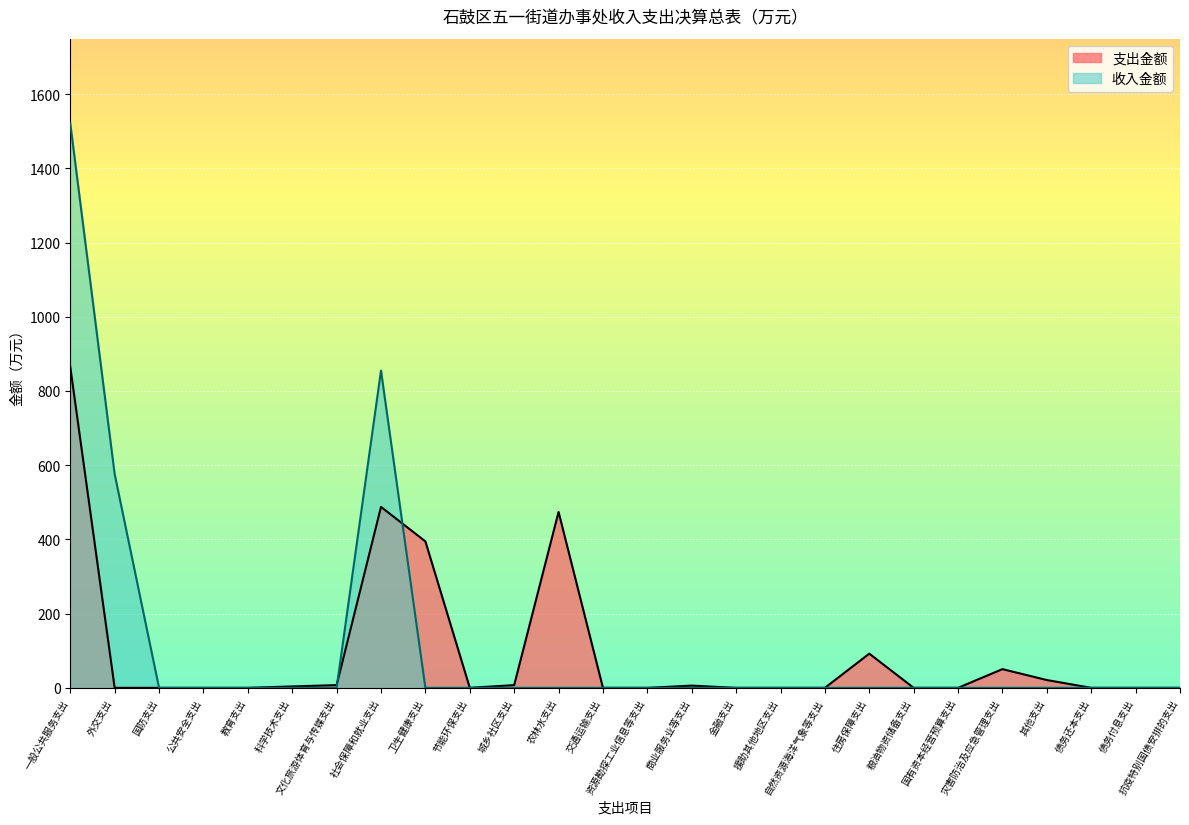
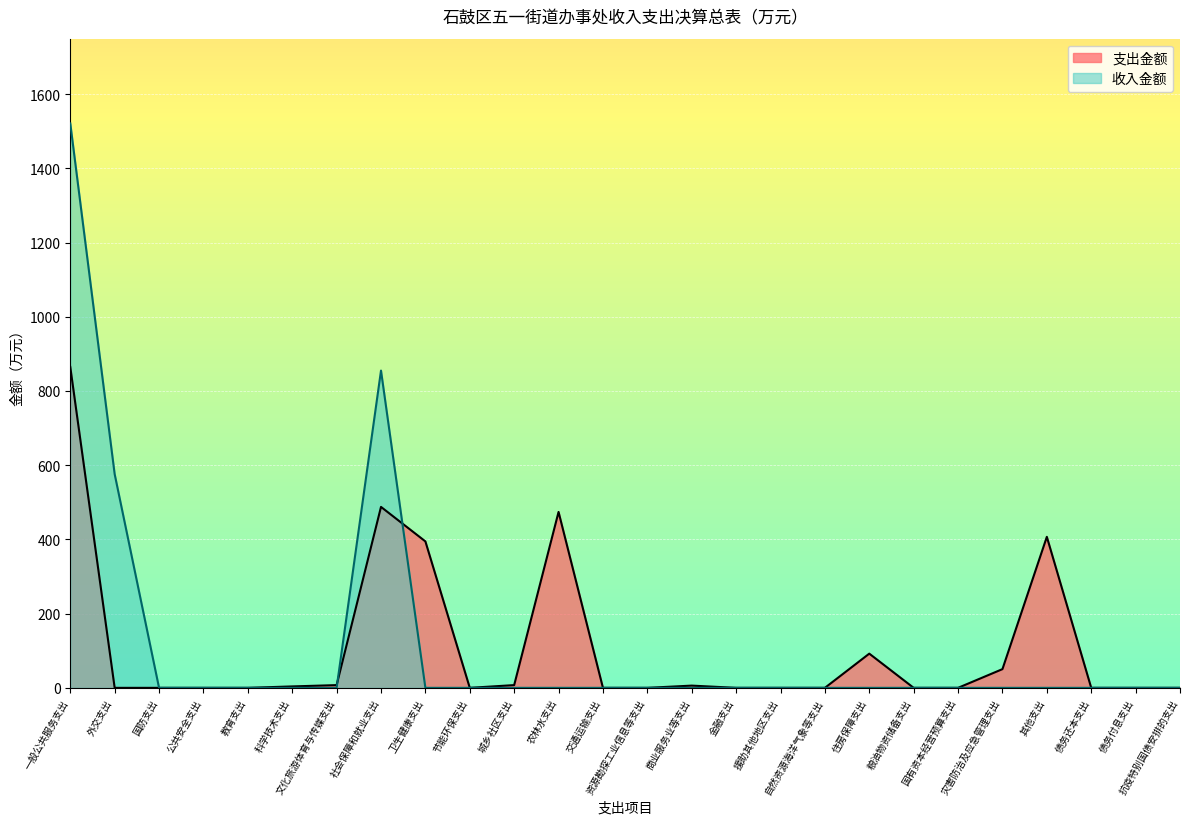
  {
    "支出金额": {
      "一般公共服务支出": 860,
      "外交支出": 0,
      "文化旅游体育与传媒支出": 10,
      "社会保障和就业支出": 490,
      "卫生健康支出": 390,
      "城乡社区支出": 10,
      "农林水支出": 470,
      "住房保障支出": 90,
      "灾害防治及应急管理支出": 50,
-     "其他支出": 20
+     "其他支出": 410
    },
    "收入金额": {
      "一般公共服务支出": 1520,
      "外交支出": 580,
      "文化旅游体育与传媒支出": 0,
      "社会保障和就业支出": 860,
      "卫生健康支出": 0,
      "城乡社区支出": 0,
      "农林水支出": 0,
      "住房保障支出": 0,
      "灾害防治及应急管理支出": 0,
      "其他支出": 0
    }
  }
